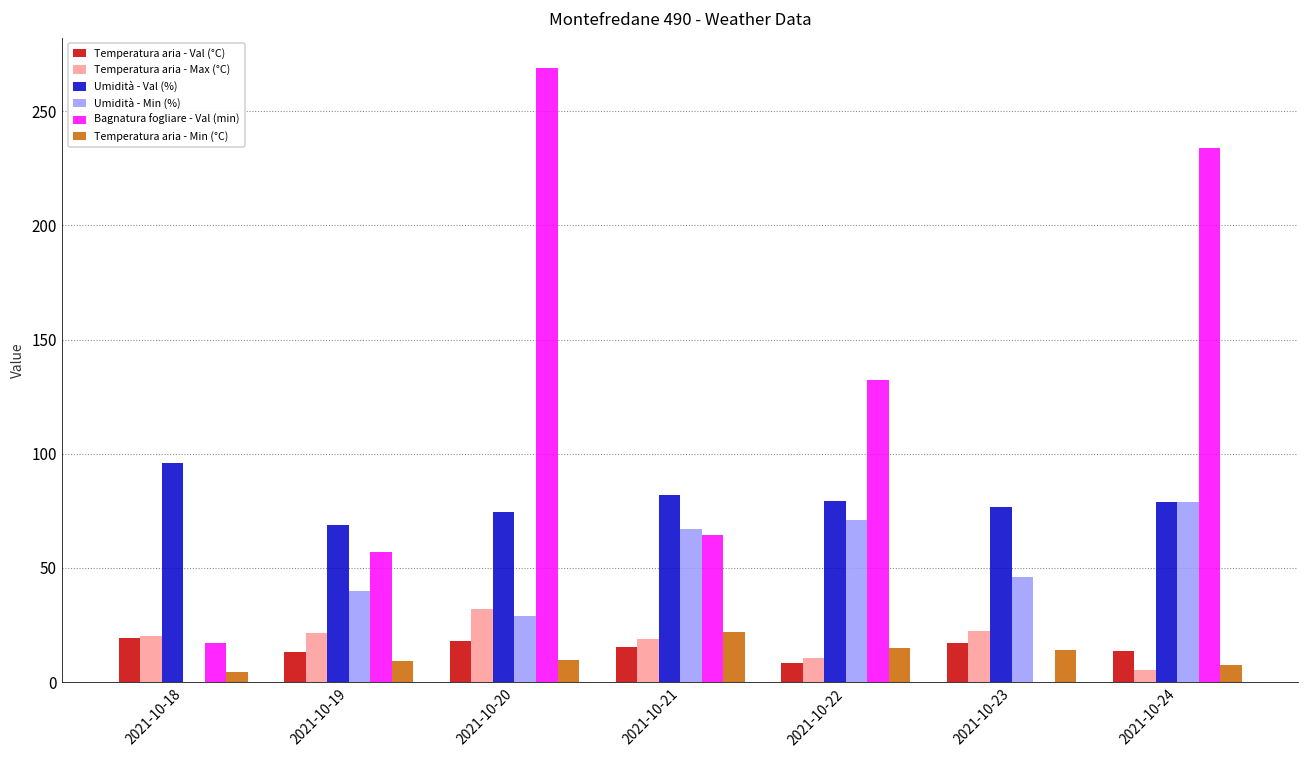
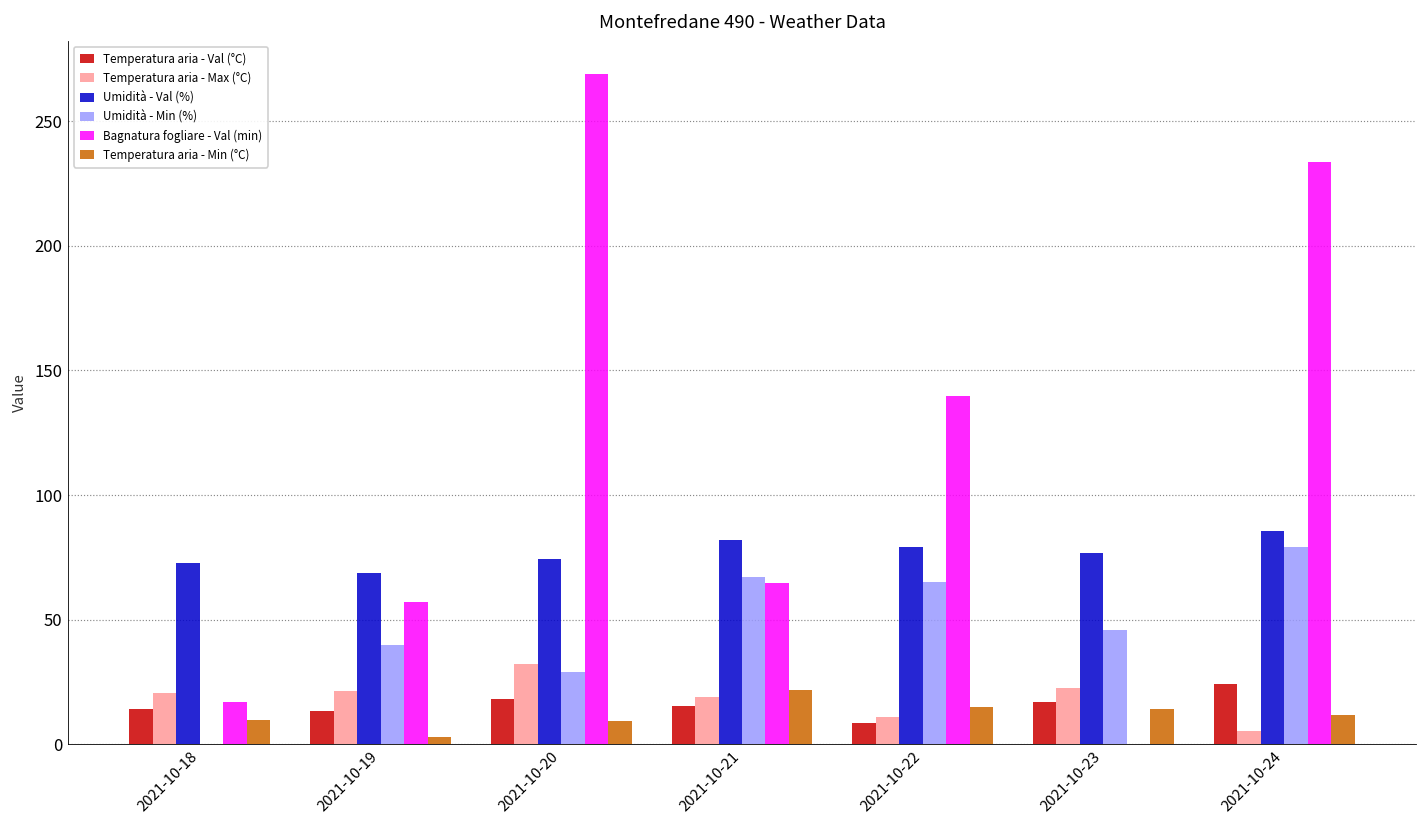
  {
    "Temperatura aria - Val (°C)": {
-     "2021-10-18": 20,
+     "2021-10-18": 14,
      "2021-10-19": 13,
      "2021-10-20": 18,
      "2021-10-21": 15,
      "2021-10-22": 8,
      "2021-10-23": 17,
-     "2021-10-24": 14
+     "2021-10-24": 24
    },
    "Temperatura aria - Max (°C)": {
      "2021-10-18": 20,
      "2021-10-19": 22,
      "2021-10-20": 32,
      "2021-10-21": 19,
      "2021-10-22": 11,
      "2021-10-23": 23,
      "2021-10-24": 5
    },
    "Umidità - Val (%)": {
-     "2021-10-18": 96,
+     "2021-10-18": 73,
      "2021-10-19": 69,
      "2021-10-20": 75,
      "2021-10-21": 82,
      "2021-10-22": 79,
      "2021-10-23": 77,
-     "2021-10-24": 79
+     "2021-10-24": 86
    },
    "Umidità - Min (%)": {
      "2021-10-18": 0,
      "2021-10-19": 40,
      "2021-10-20": 29,
      "2021-10-21": 67,
-     "2021-10-22": 71,
+     "2021-10-22": 65,
      "2021-10-23": 46,
      "2021-10-24": 79
    },
    "Bagnatura fogliare - Val (min)": {
      "2021-10-18": 17,
      "2021-10-19": 57,
      "2021-10-20": 269,
      "2021-10-21": 65,
-     "2021-10-22": 132,
+     "2021-10-22": 140,
      "2021-10-23": 0,
      "2021-10-24": 234
    },
    "Temperatura aria - Min (°C)": {
-     "2021-10-18": 4,
-     "2021-10-19": 9,
+     "2021-10-18": 10,
+     "2021-10-19": 3,
      "2021-10-20": 10,
      "2021-10-21": 22,
      "2021-10-22": 15,
      "2021-10-23": 14,
-     "2021-10-24": 8
+     "2021-10-24": 12
    }
  }
